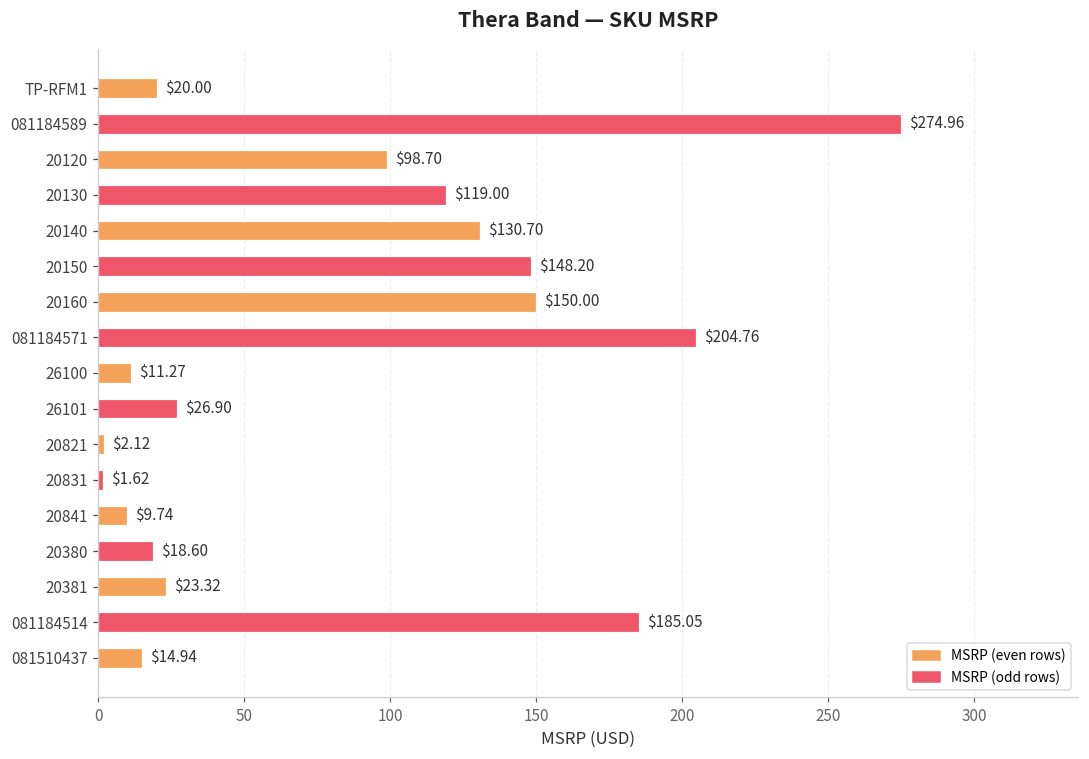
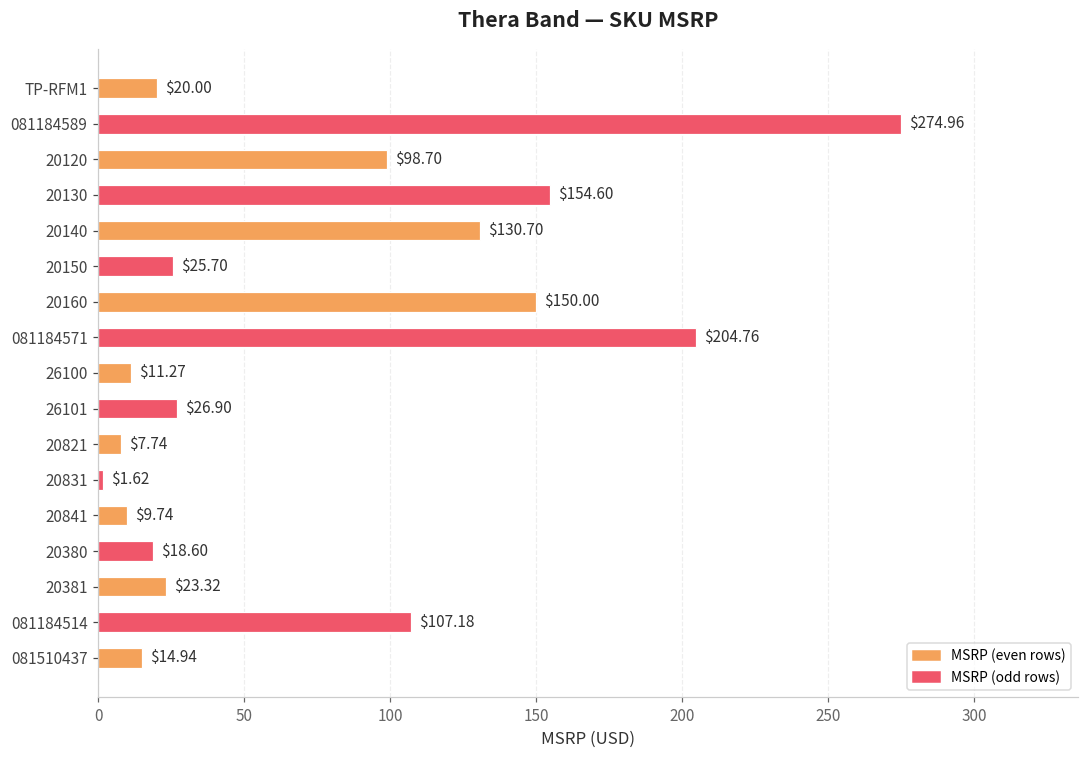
  {
    "TP-RFM1": "$20.00",
    "081184589": "$274.96",
    "20120": "$98.70",
-   "20130": "$119.00",
+   "20130": "$154.60",
    "20140": "$130.70",
-   "20150": "$148.20",
+   "20150": "$25.70",
    "20160": "$150.00",
    "081184571": "$204.76",
    "26100": "$11.27",
    "26101": "$26.90",
-   "20821": "$2.12",
+   "20821": "$7.74",
    "20831": "$1.62",
    "20841": "$9.74",
    "20380": "$18.60",
    "20381": "$23.32",
-   "081184514": "$185.05",
+   "081184514": "$107.18",
    "081510437": "$14.94"
  }
